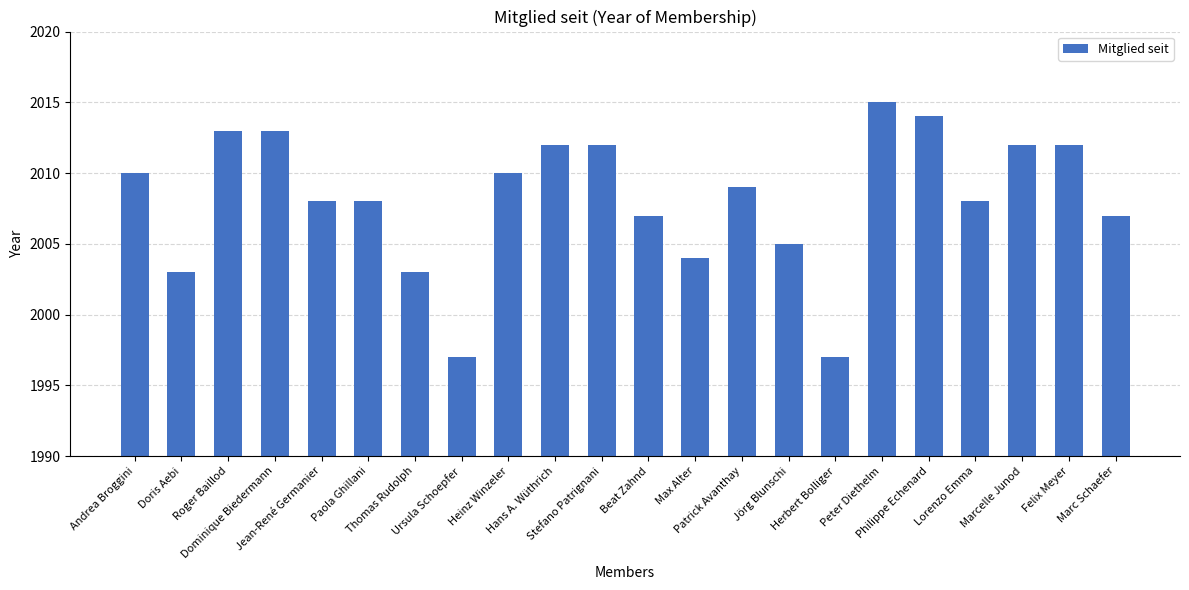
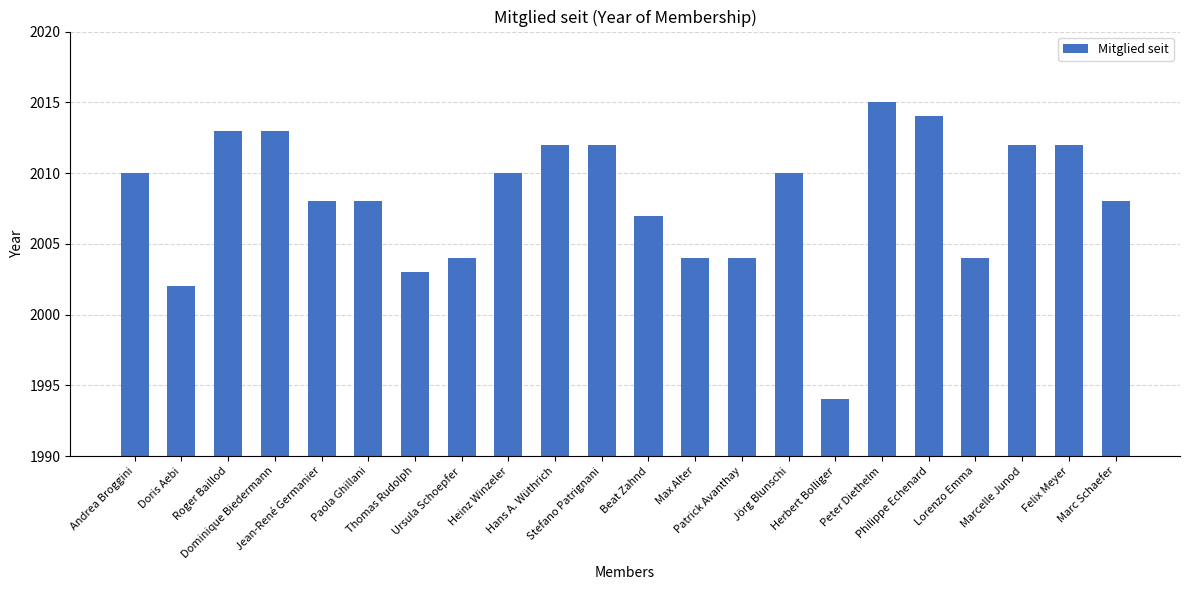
  {
    "Andrea Broggini": 2010,
-   "Doris Aebi": 2003,
+   "Doris Aebi": 2002,
    "Roger Baillod": 2013,
    "Dominique Biedermann": 2013,
    "Jean-René Germanier": 2008,
    "Paola Ghillani": 2008,
    "Thomas Rudolph": 2003,
-   "Ursula Schoepfer": 1997,
+   "Ursula Schoepfer": 2004,
    "Heinz Winzeler": 2010,
    "Hans A. Wüthrich": 2012,
    "Stefano Patrignani": 2012,
    "Beat Zahnd": 2007,
    "Max Alter": 2004,
-   "Patrick Avanthay": 2009,
-   "Jörg Blunschi": 2005,
-   "Herbert Bolliger": 1997,
+   "Patrick Avanthay": 2004,
+   "Jörg Blunschi": 2010,
+   "Herbert Bolliger": 1994,
    "Peter Diethelm": 2015,
    "Philippe Echenard": 2014,
-   "Lorenzo Emma": 2008,
+   "Lorenzo Emma": 2004,
    "Marcelle Junod": 2012,
    "Felix Meyer": 2012,
-   "Marc Schaefer": 2007
+   "Marc Schaefer": 2008
  }
